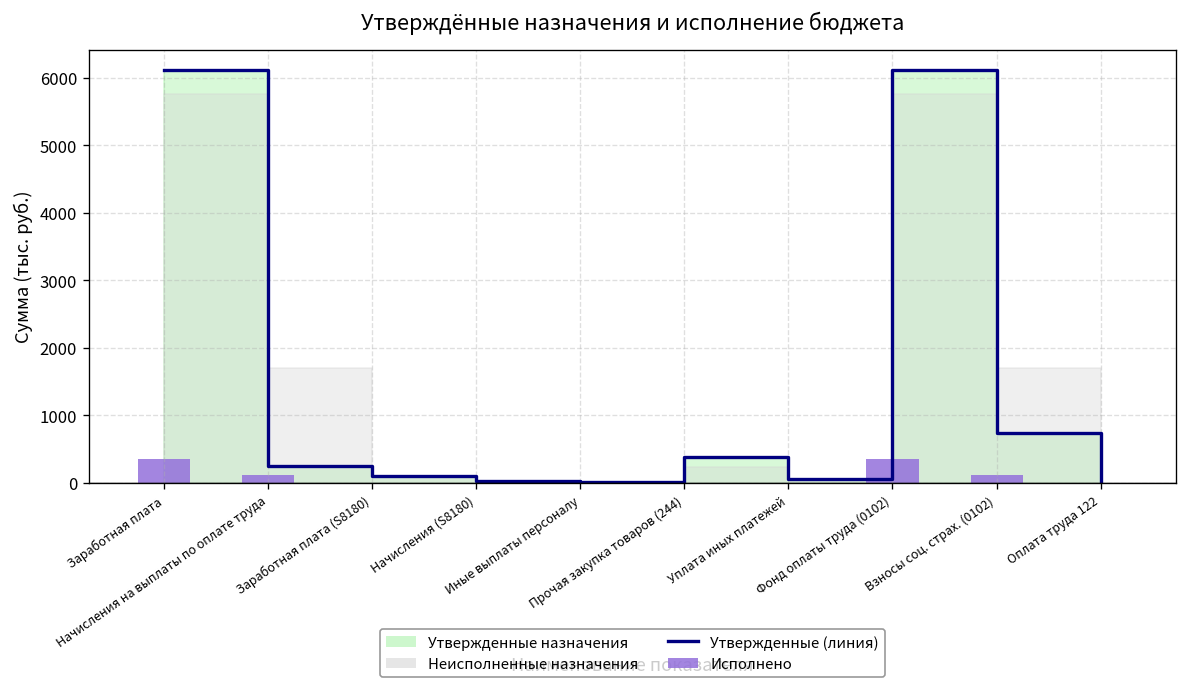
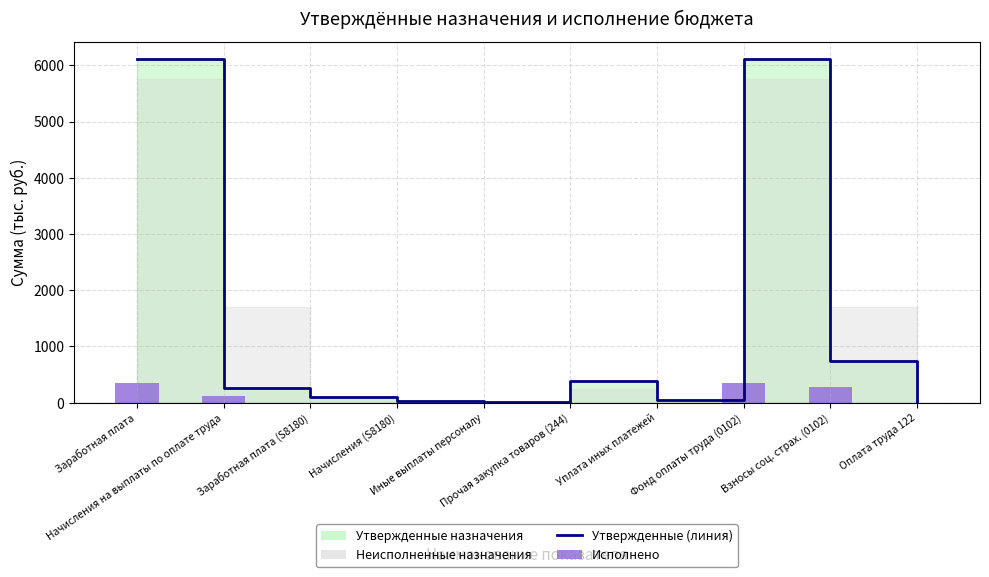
  {
    "Исполнено": {
      "Заработная плата": 400,
      "Начисления на выплаты по оплате труда": 100,
      "Заработная плата (S8180)": 0,
      "Начисления (S8180)": 0,
      "Иные выплаты персоналу": 0,
      "Прочая закупка товаров (244)": 0,
      "Уплата иных платежей": 0,
      "Фонд оплаты труда (0102)": 400,
-     "Взносы соц. страх. (0102)": 100,
+     "Взносы соц. страх. (0102)": 300,
      "Оплата труда 122": 0
    }
  }
